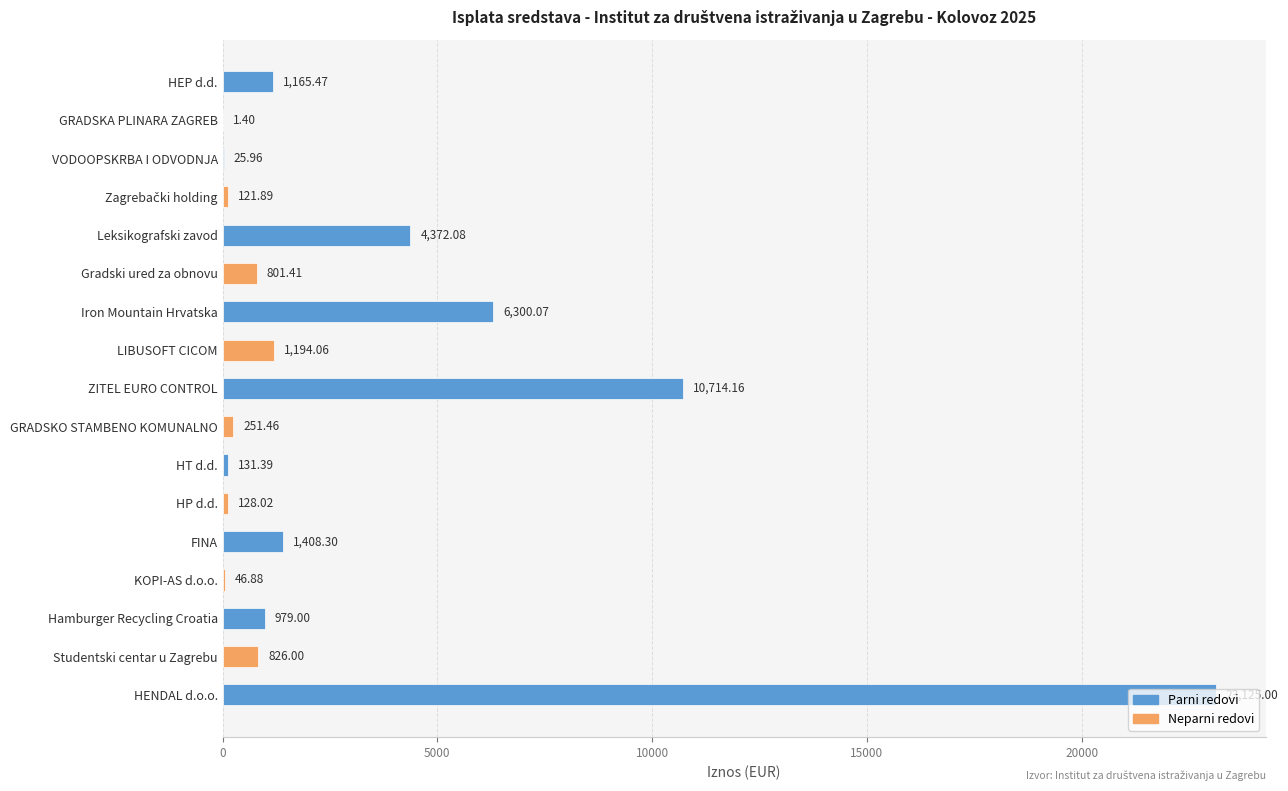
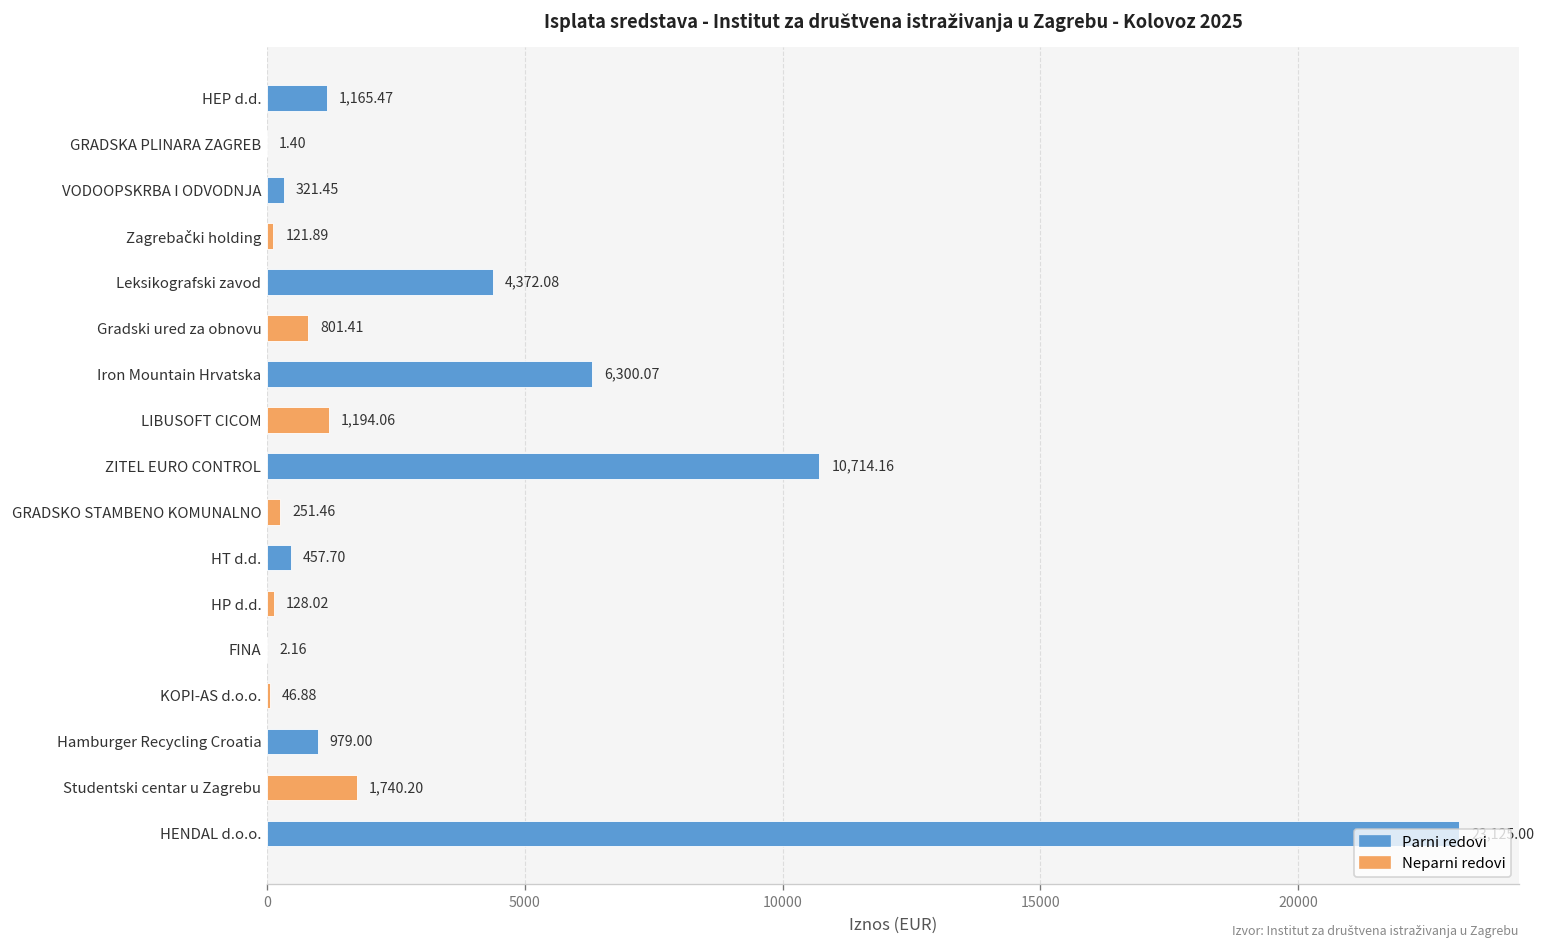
  {
    "HEP d.d.": "1,165.47",
    "GRADSKA PLINARA ZAGREB": "1.40",
-   "VODOOPSKRBA I ODVODNJA": "25.96",
+   "VODOOPSKRBA I ODVODNJA": "321.45",
    "Zagrebački holding": "121.89",
    "Leksikografski zavod": "4,372.08",
    "Gradski ured za obnovu": "801.41",
    "Iron Mountain Hrvatska": "6,300.07",
    "LIBUSOFT CICOM": "1,194.06",
    "ZITEL EURO CONTROL": "10,714.16",
    "GRADSKO STAMBENO KOMUNALNO": "251.46",
-   "HT d.d.": "131.39",
+   "HT d.d.": "457.70",
    "HP d.d.": "128.02",
-   "FINA": "1,408.30",
+   "FINA": "2.16",
    "KOPI-AS d.o.o.": "46.88",
    "Hamburger Recycling Croatia": "979.00",
-   "Studentski centar u Zagrebu": "826.00"
+   "Studentski centar u Zagrebu": "1,740.20"
  }
